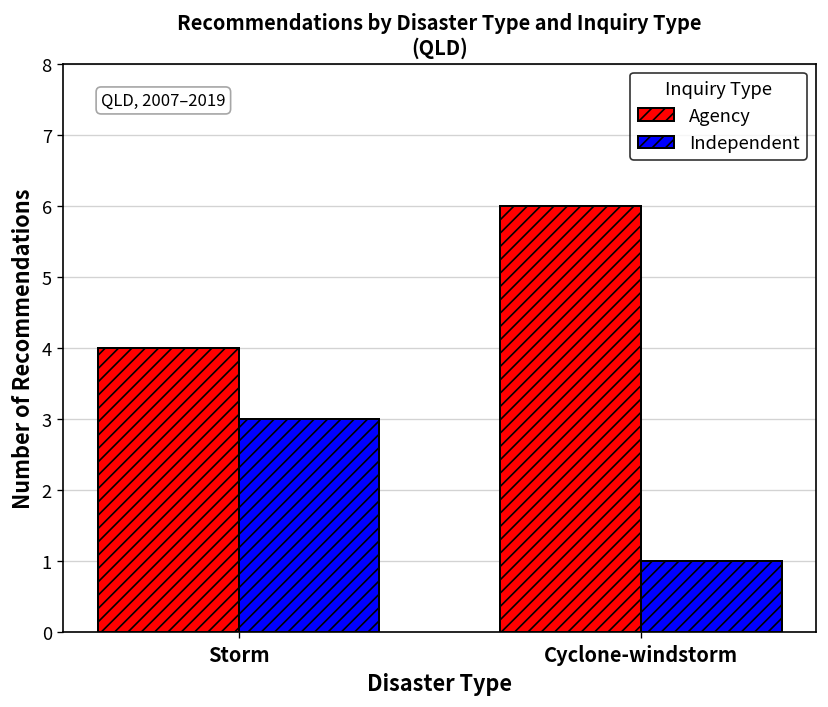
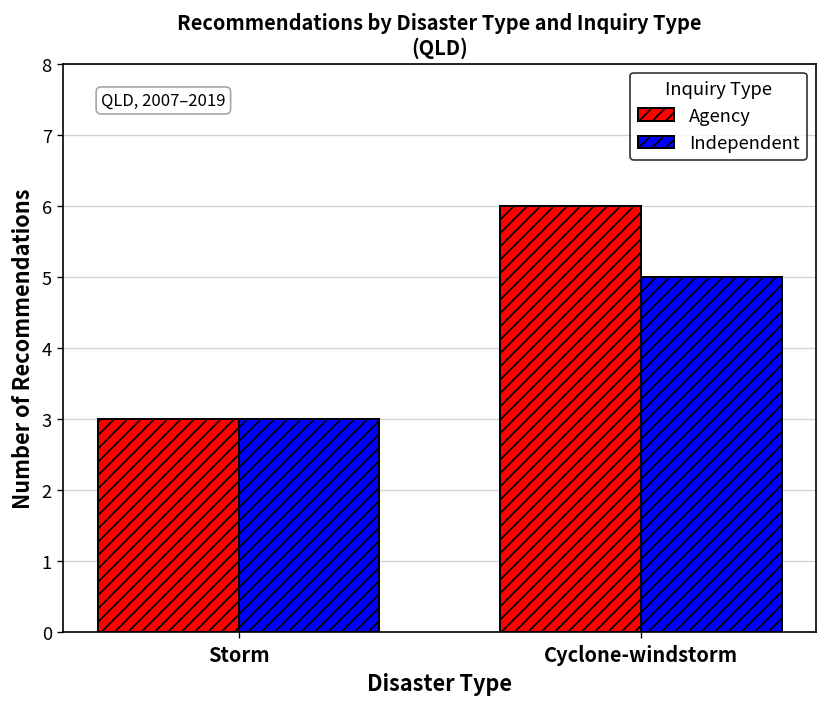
  {
    "Agency": {
-     "Storm": 4,
+     "Storm": 3,
      "Cyclone-windstorm": 6
    },
    "Independent": {
      "Storm": 3,
-     "Cyclone-windstorm": 1
+     "Cyclone-windstorm": 5
    }
  }
